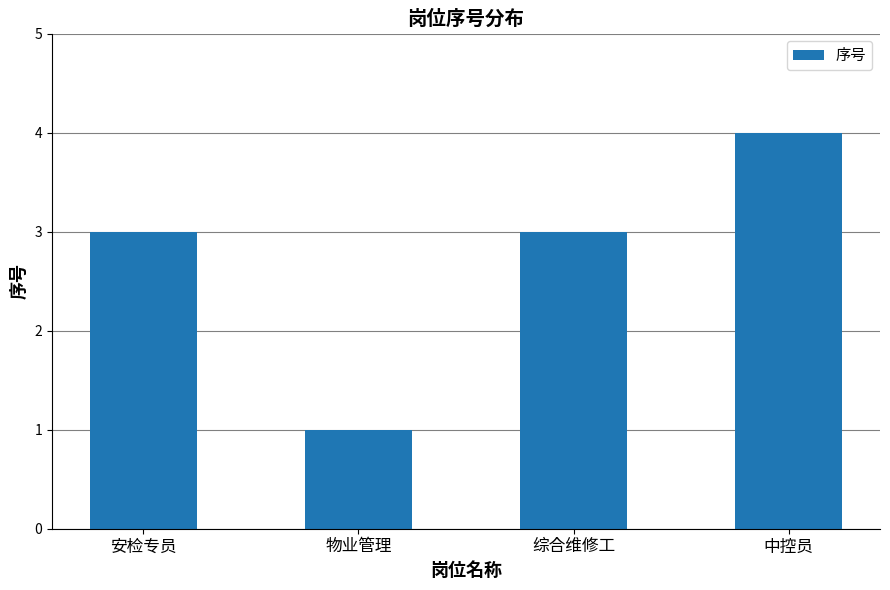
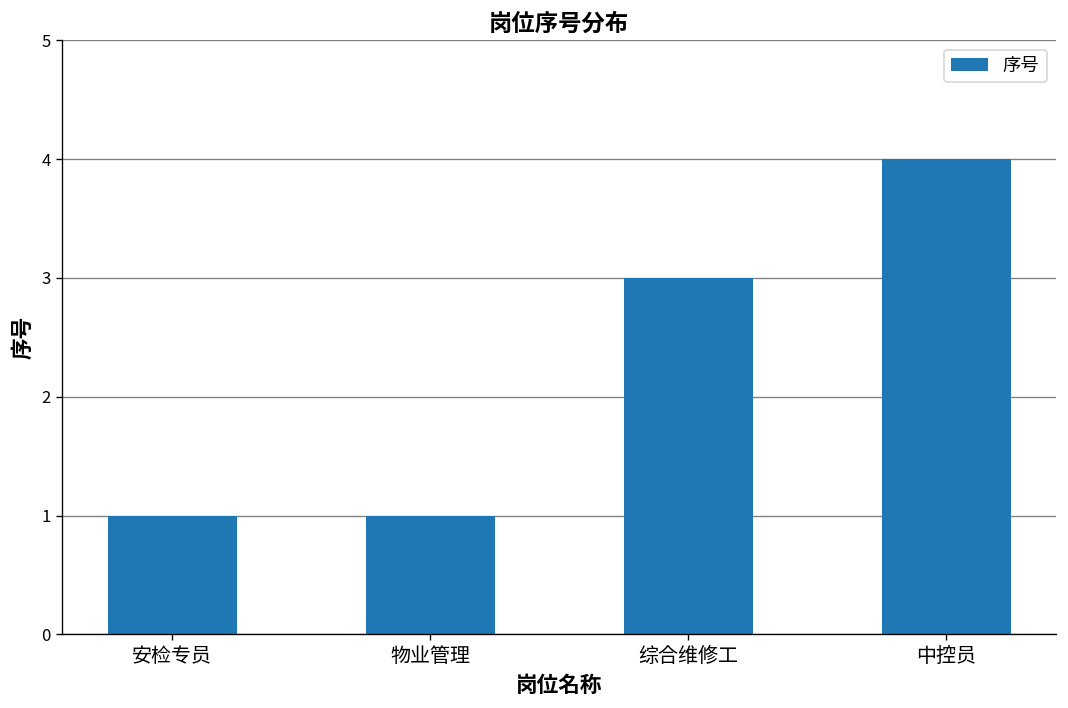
  {
-   "安检专员": 3,
+   "安检专员": 1,
    "物业管理": 1,
    "综合维修工": 3,
    "中控员": 4
  }
